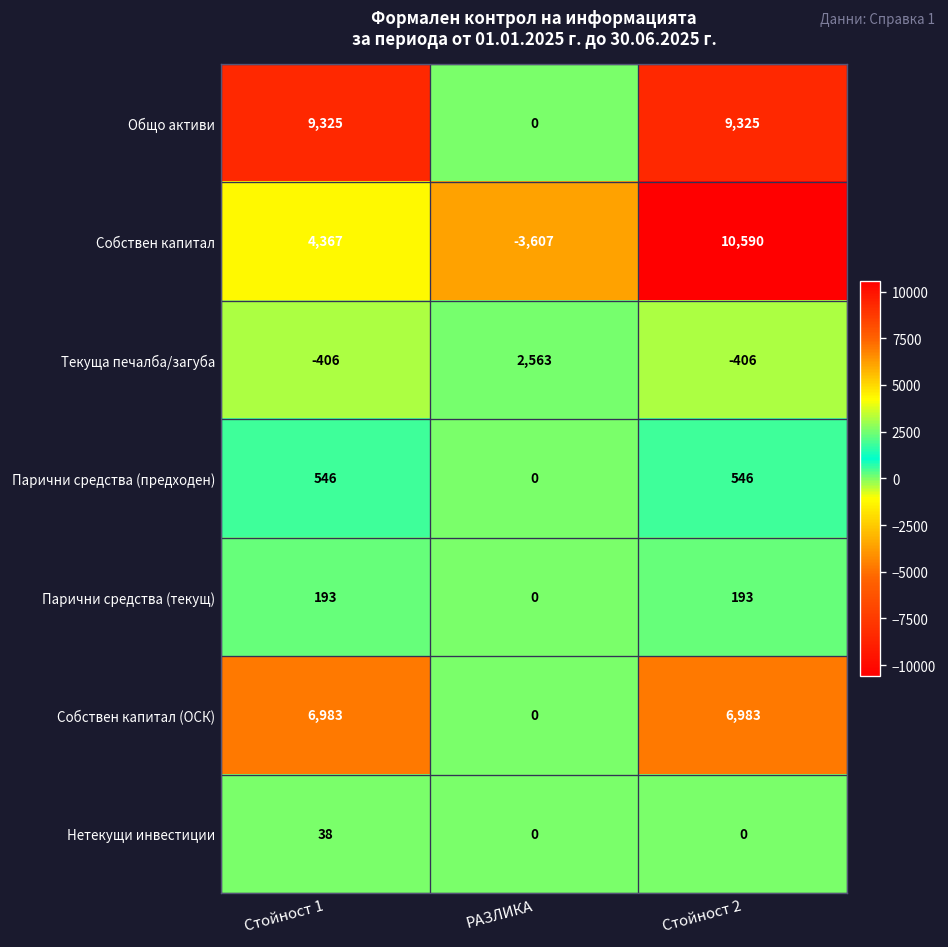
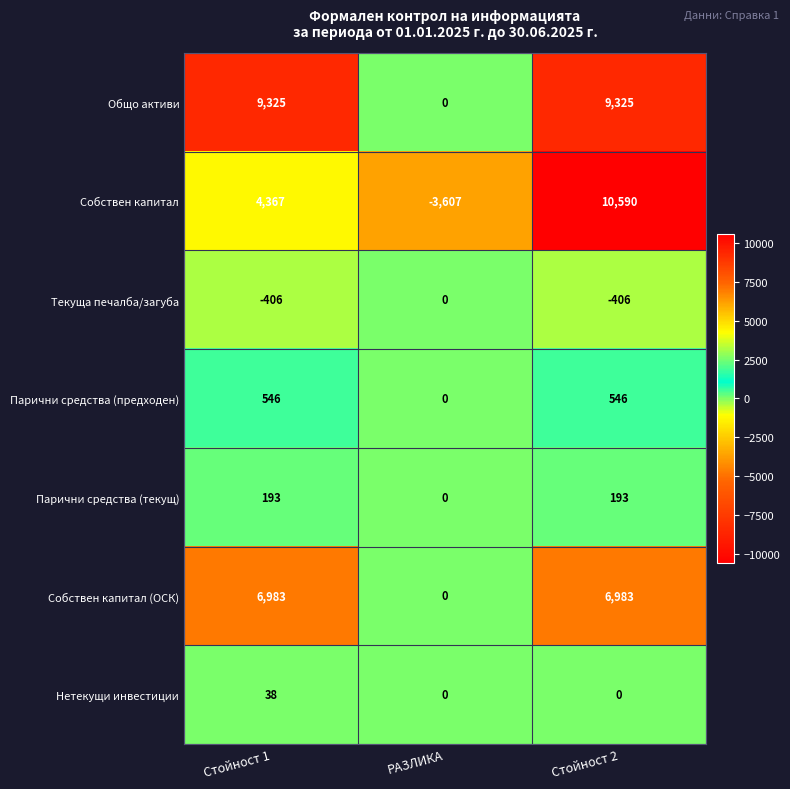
  {
    "Общо активи": {
      "Стойност 1": "9,325",
      "РАЗЛИКА": "0",
      "Стойност 2": "9,325"
    },
    "Собствен капитал": {
      "Стойност 1": "4,367",
      "РАЗЛИКА": "-3,607",
      "Стойност 2": "10,590"
    },
    "Текуща печалба/загуба": {
      "Стойност 1": "-406",
-     "РАЗЛИКА": "2,563",
+     "РАЗЛИКА": "0",
      "Стойност 2": "-406"
    },
    "Парични средства (предходен)": {
      "Стойност 1": "546",
      "РАЗЛИКА": "0",
      "Стойност 2": "546"
    },
    "Парични средства (текущ)": {
      "Стойност 1": "193",
      "РАЗЛИКА": "0",
      "Стойност 2": "193"
    },
    "Собствен капитал (ОСК)": {
      "Стойност 1": "6,983",
      "РАЗЛИКА": "0",
      "Стойност 2": "6,983"
    },
    "Нетекущи инвестиции": {
      "Стойност 1": "38",
      "РАЗЛИКА": "0",
      "Стойност 2": "0"
    }
  }
